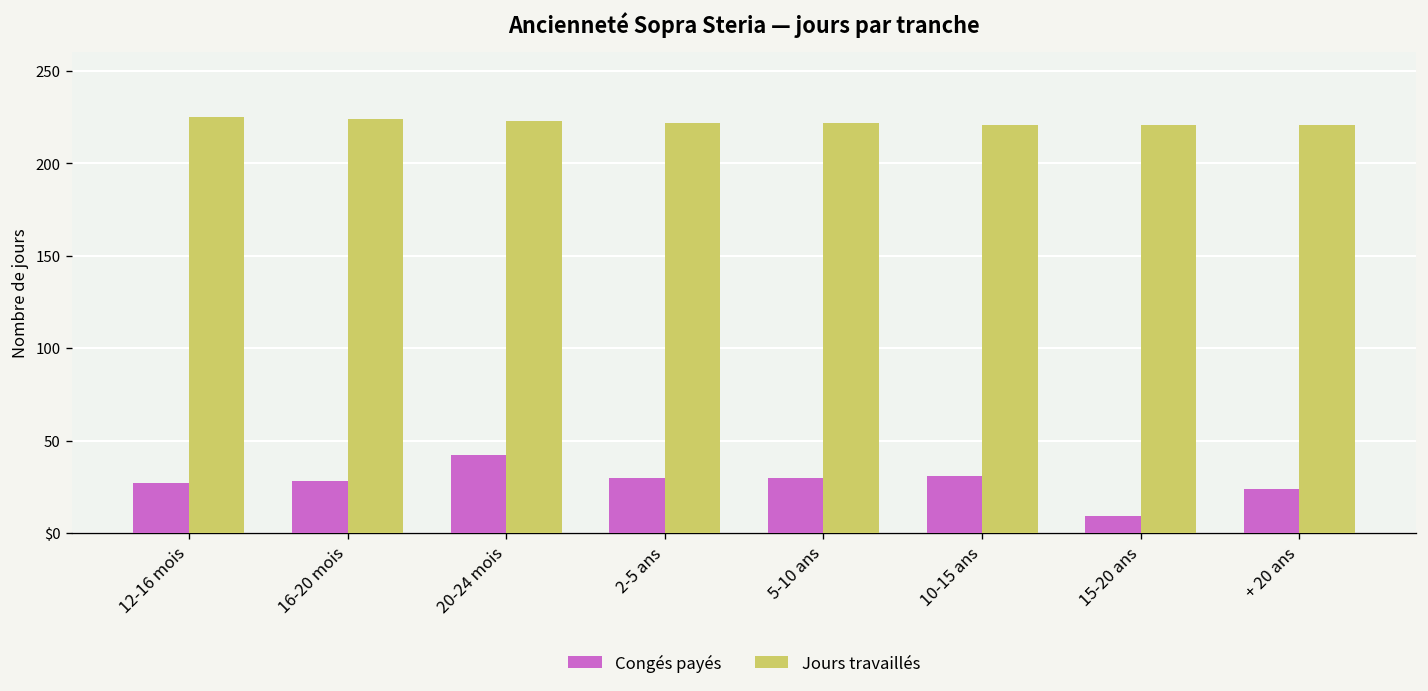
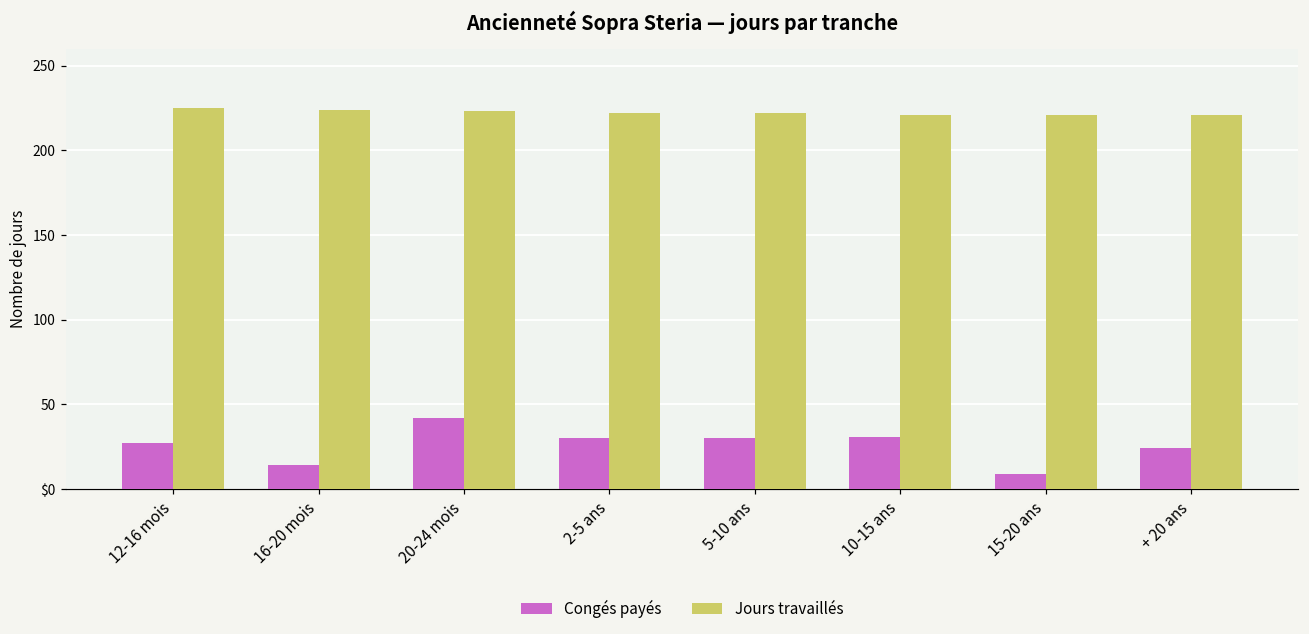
  {
    "Congés payés": {
      "12-16 mois": 27,
-     "16-20 mois": 28,
+     "16-20 mois": 14,
      "20-24 mois": 42,
      "2-5 ans": 30,
      "5-10 ans": 30,
      "10-15 ans": 31,
      "15-20 ans": 9,
      "+ 20 ans": 24
    },
    "Jours travaillés": {
      "12-16 mois": 225,
      "16-20 mois": 224,
      "20-24 mois": 223,
      "2-5 ans": 222,
      "5-10 ans": 222,
      "10-15 ans": 221,
      "15-20 ans": 221,
      "+ 20 ans": 221
    }
  }
